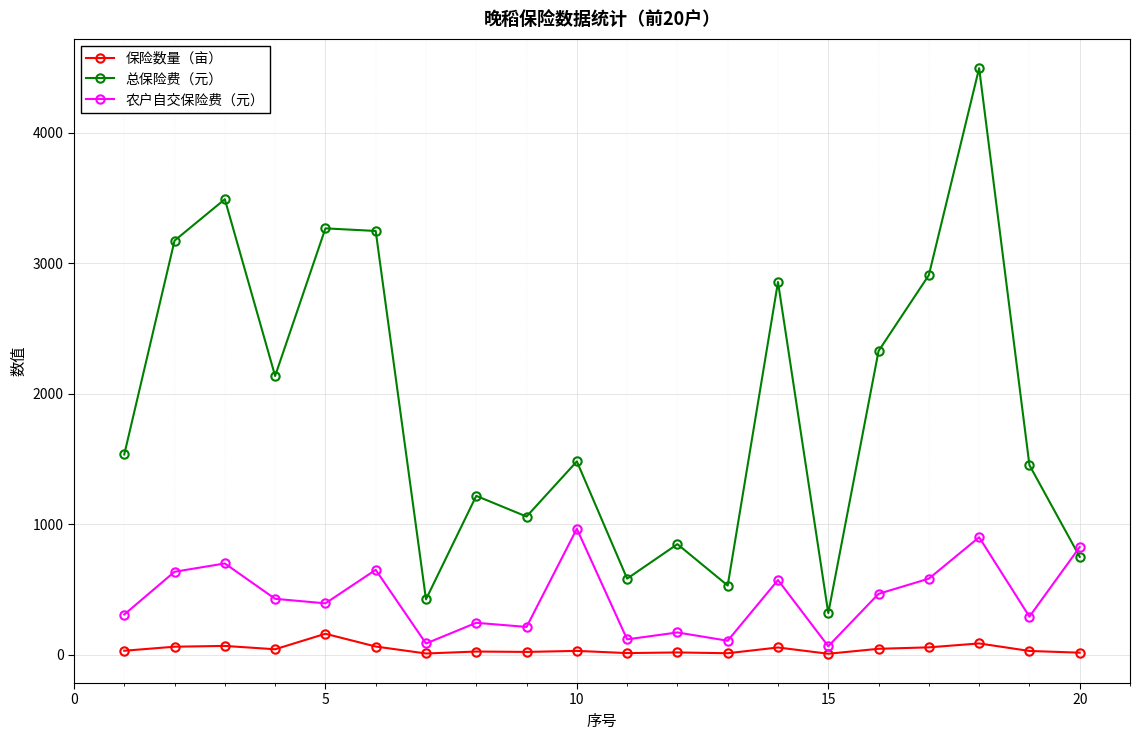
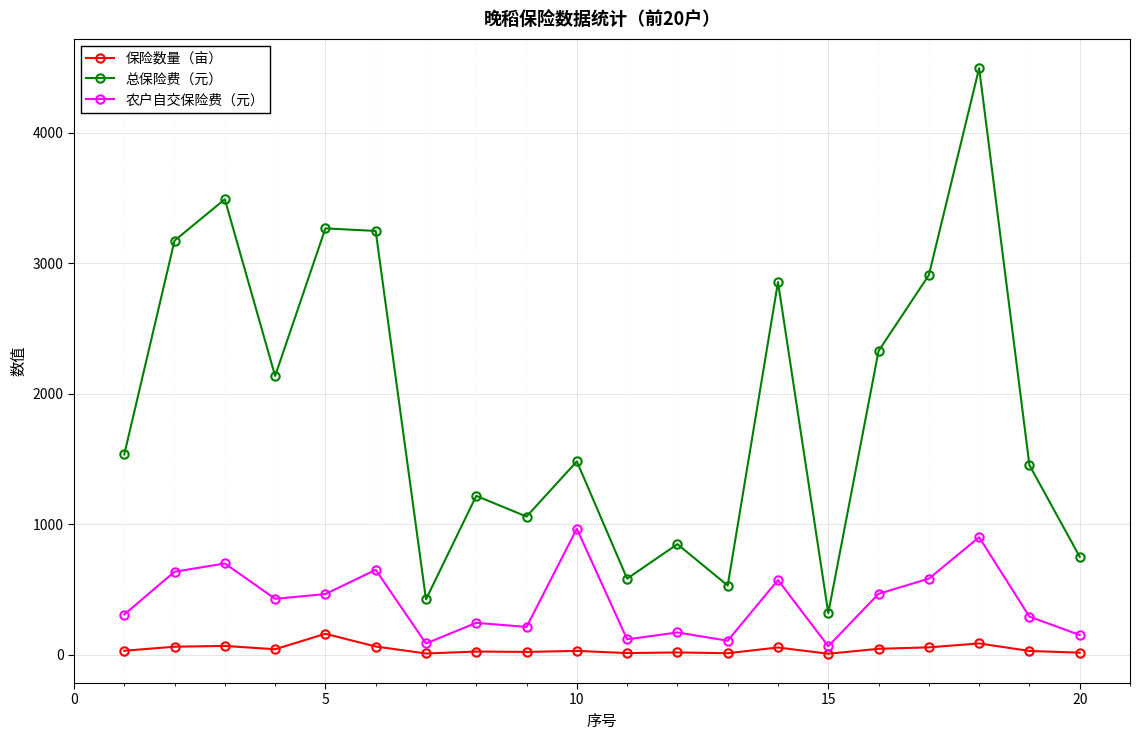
  {
    "保险数量（亩）": {
      "5": 160,
      "10": 30,
      "15": 10,
      "20": 10
    },
    "总保险费（元）": {
      "5": 3270,
      "10": 1480,
      "15": 320,
      "20": 750
    },
    "农户自交保险费（元）": {
-     "5": 390,
+     "5": 460,
      "10": 960,
      "15": 60,
-     "20": 820
+     "20": 150
    }
  }
